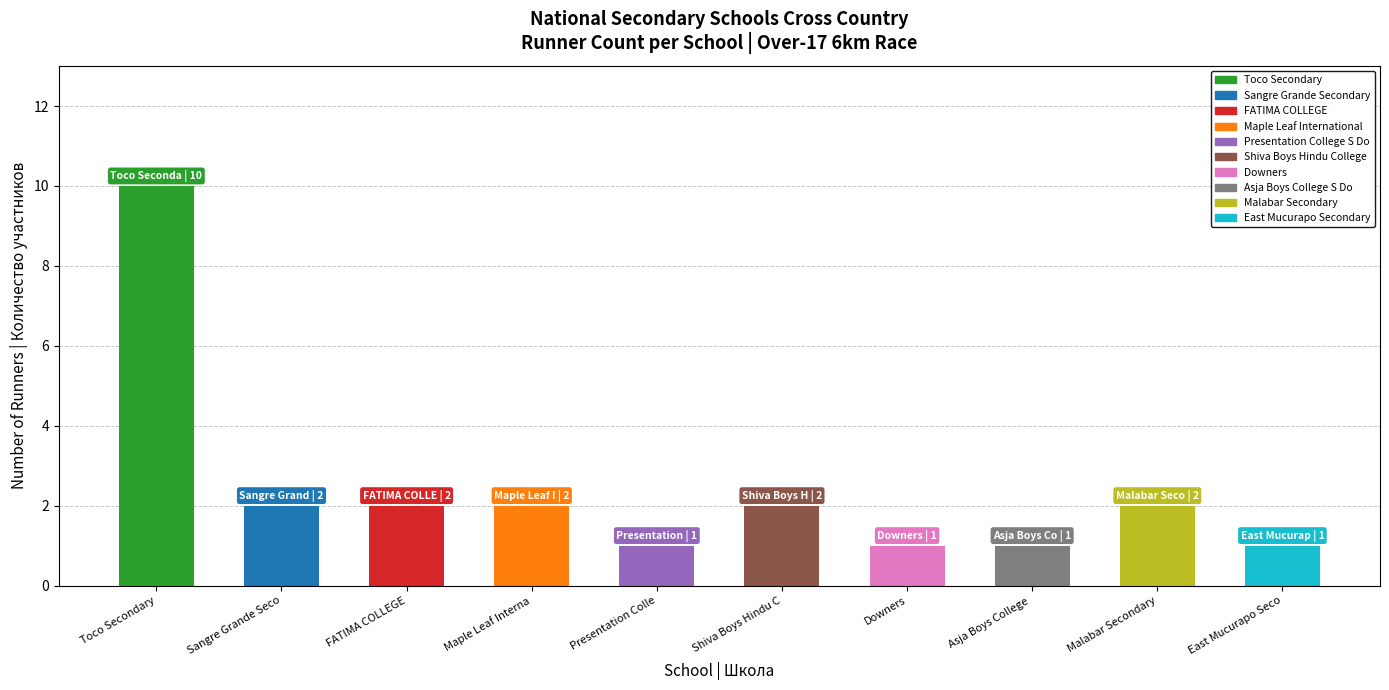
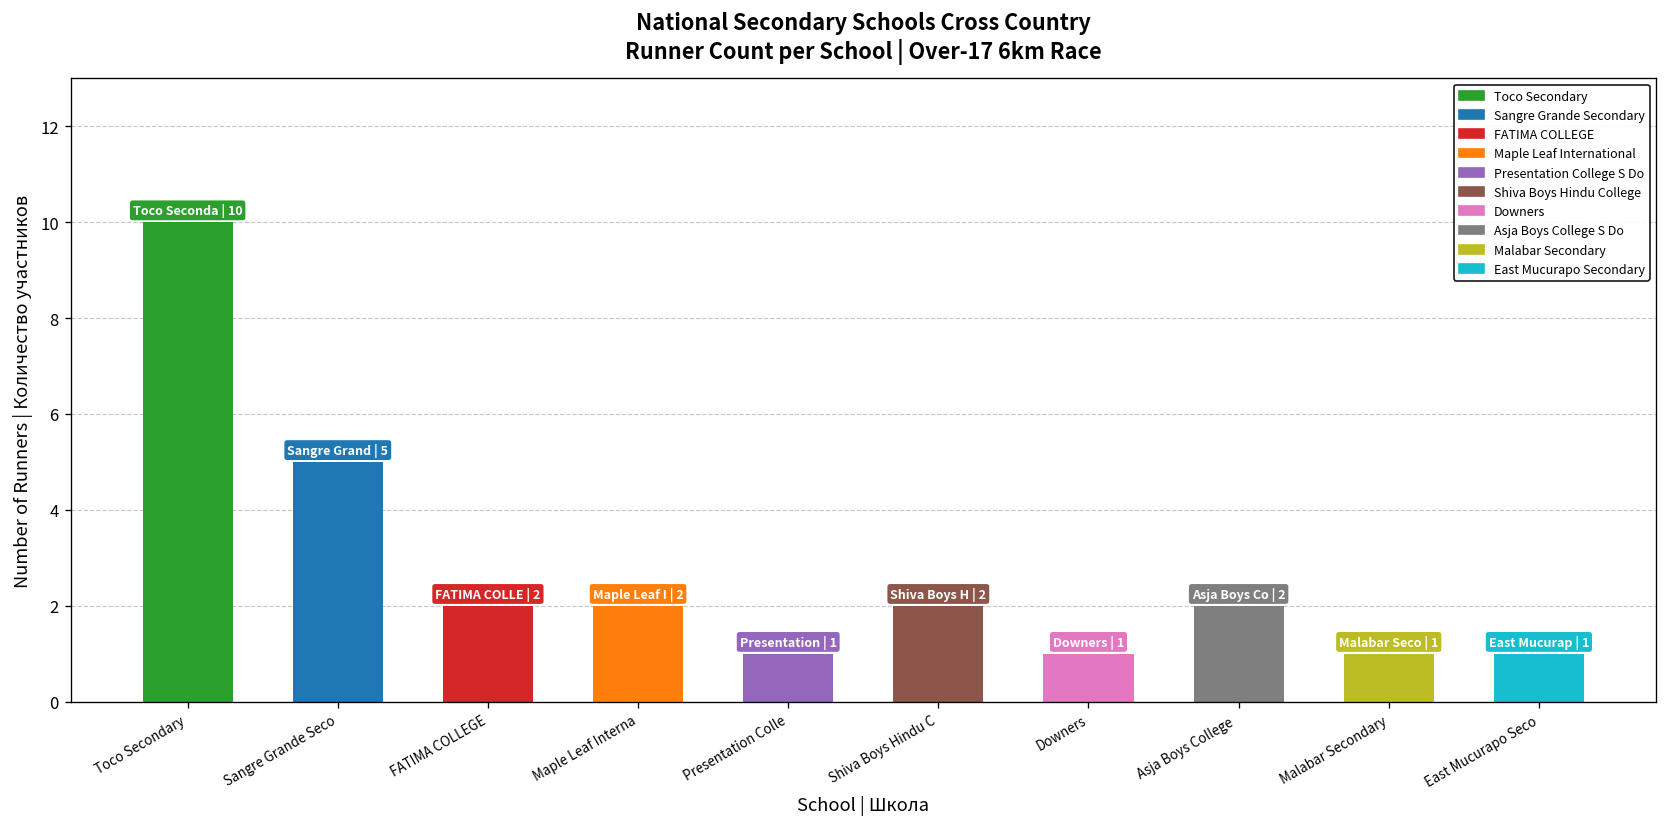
  {
    "Sangre Grande Secondary": {
-     "Sangre Grande Seco": 2
+     "Sangre Grande Seco": 5
    },
    "Asja Boys College S Do": {
-     "Asja Boys College": 1
+     "Asja Boys College": 2
    },
    "Malabar Secondary": {
-     "Malabar Secondary": 2
+     "Malabar Secondary": 1
    }
  }
